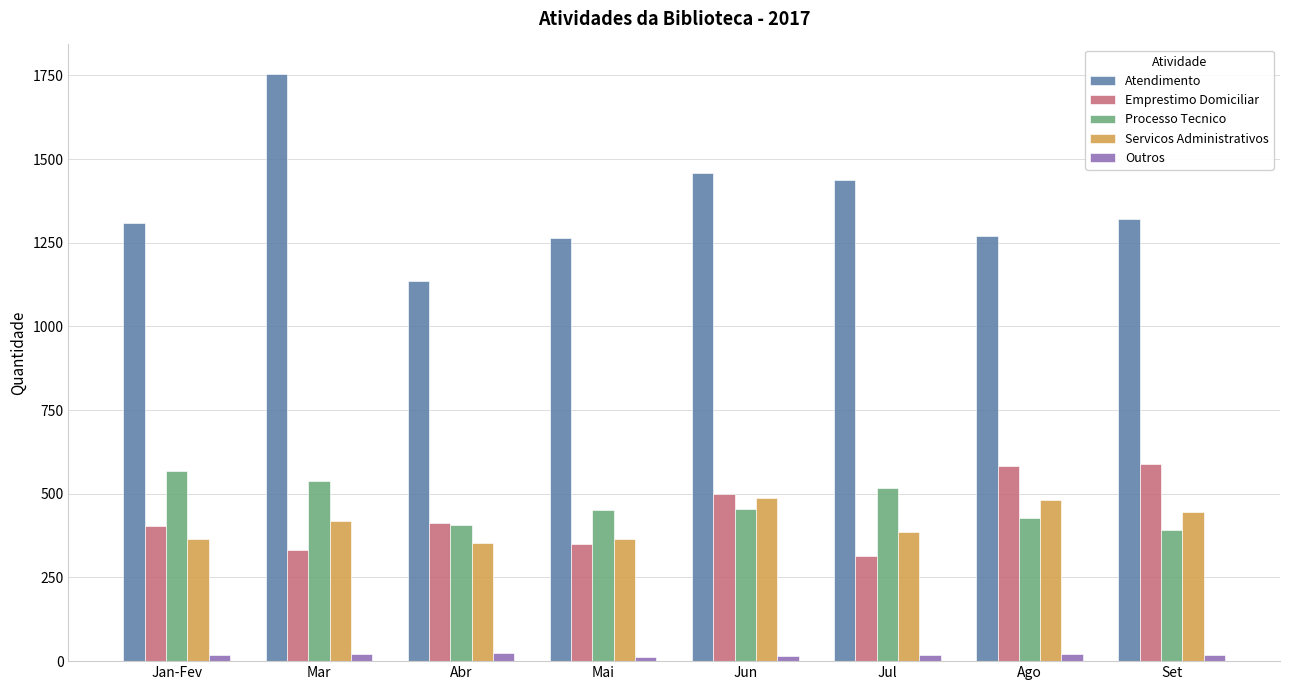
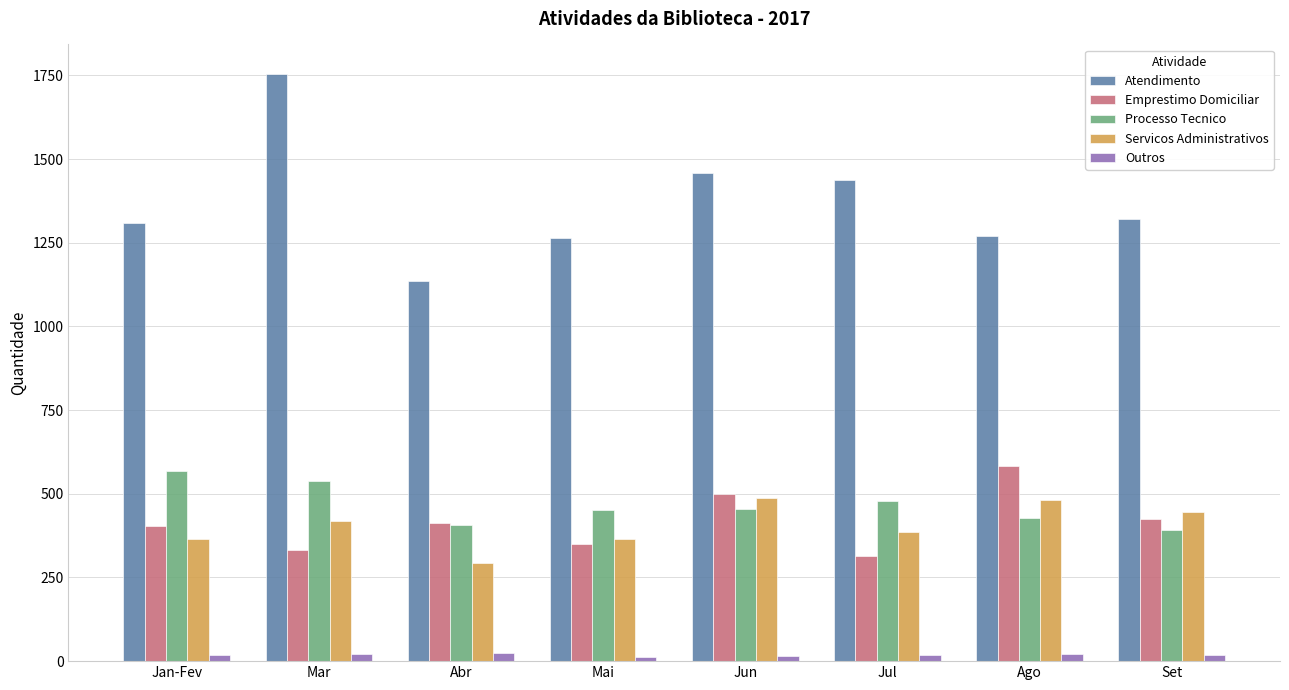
  {
    "Emprestimo Domiciliar": {
      "Jan-Fev": 400,
      "Mar": 330,
      "Abr": 410,
      "Mai": 350,
      "Jun": 500,
      "Jul": 310,
      "Ago": 580,
-     "Set": 590
+     "Set": 430
    },
    "Processo Tecnico": {
      "Jan-Fev": 570,
      "Mar": 540,
      "Abr": 410,
      "Mai": 450,
      "Jun": 460,
-     "Jul": 520,
+     "Jul": 480,
      "Ago": 430,
      "Set": 390
    },
    "Servicos Administrativos": {
      "Jan-Fev": 370,
      "Mar": 420,
-     "Abr": 350,
+     "Abr": 290,
      "Mai": 360,
      "Jun": 490,
      "Jul": 390,
      "Ago": 480,
      "Set": 450
    }
  }
